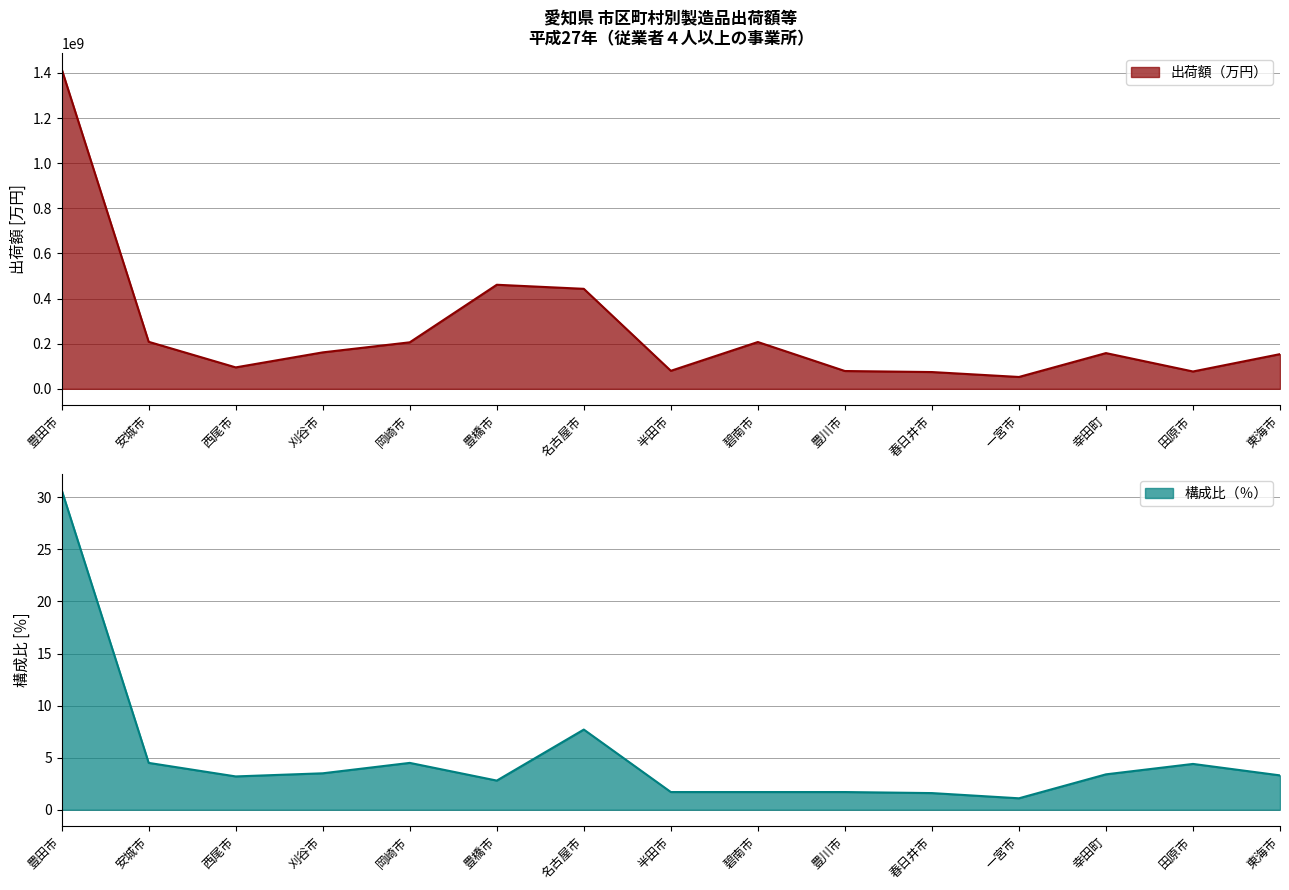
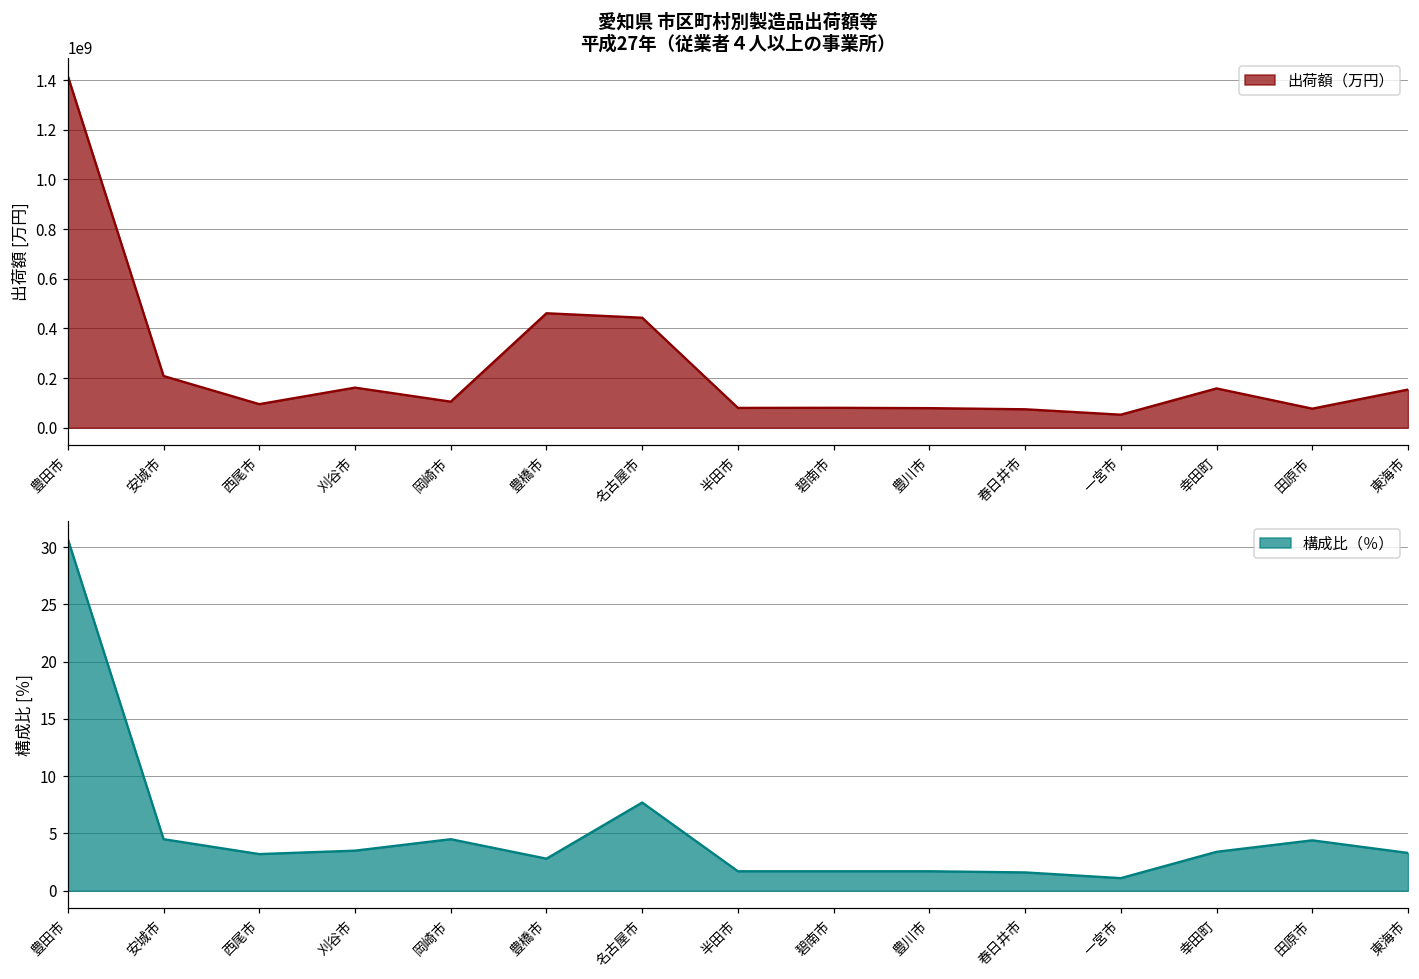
  {
    "愛知県 市区町村別製造品出荷額等 平成27年（従業者４人以上の事業所）": {
      "豊田市": 1420000000,
      "安城市": 210000000,
      "西尾市": 90000000,
      "刈谷市": 160000000,
-     "岡崎市": 210000000,
+     "岡崎市": 110000000,
      "豊橋市": 460000000,
      "名古屋市": 440000000,
      "半田市": 80000000,
-     "碧南市": 210000000,
+     "碧南市": 80000000,
      "豊川市": 80000000,
      "春日井市": 70000000,
      "一宮市": 50000000,
      "幸田町": 160000000,
      "田原市": 80000000,
      "東海市": 150000000
    }
  }
